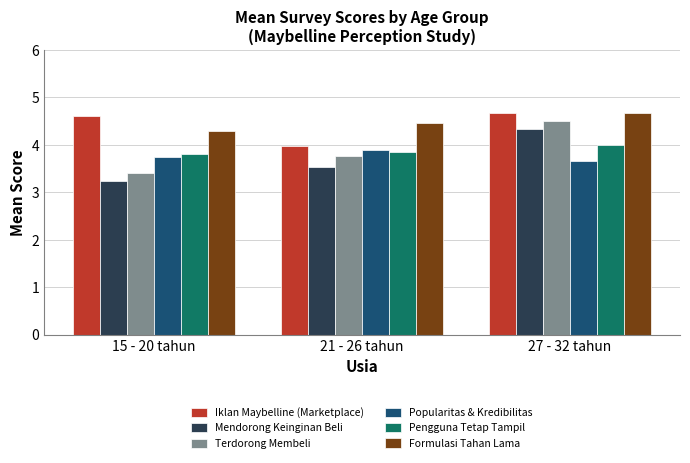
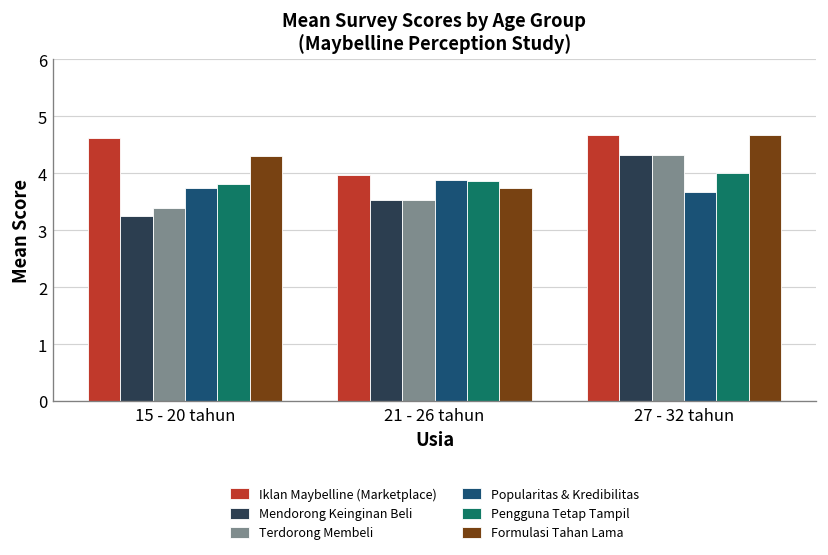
  {
    "Iklan Maybelline (Marketplace)": {
      "15 - 20 tahun": 4.6,
      "21 - 26 tahun": 4.0,
      "27 - 32 tahun": 4.7
    },
    "Terdorong Membeli": {
      "15 - 20 tahun": 3.4,
-     "21 - 26 tahun": 3.8,
-     "27 - 32 tahun": 4.5
+     "21 - 26 tahun": 3.5,
+     "27 - 32 tahun": 4.3
    },
    "Formulasi Tahan Lama": {
      "15 - 20 tahun": 4.3,
-     "21 - 26 tahun": 4.5,
+     "21 - 26 tahun": 3.7,
      "27 - 32 tahun": 4.7
    }
  }
